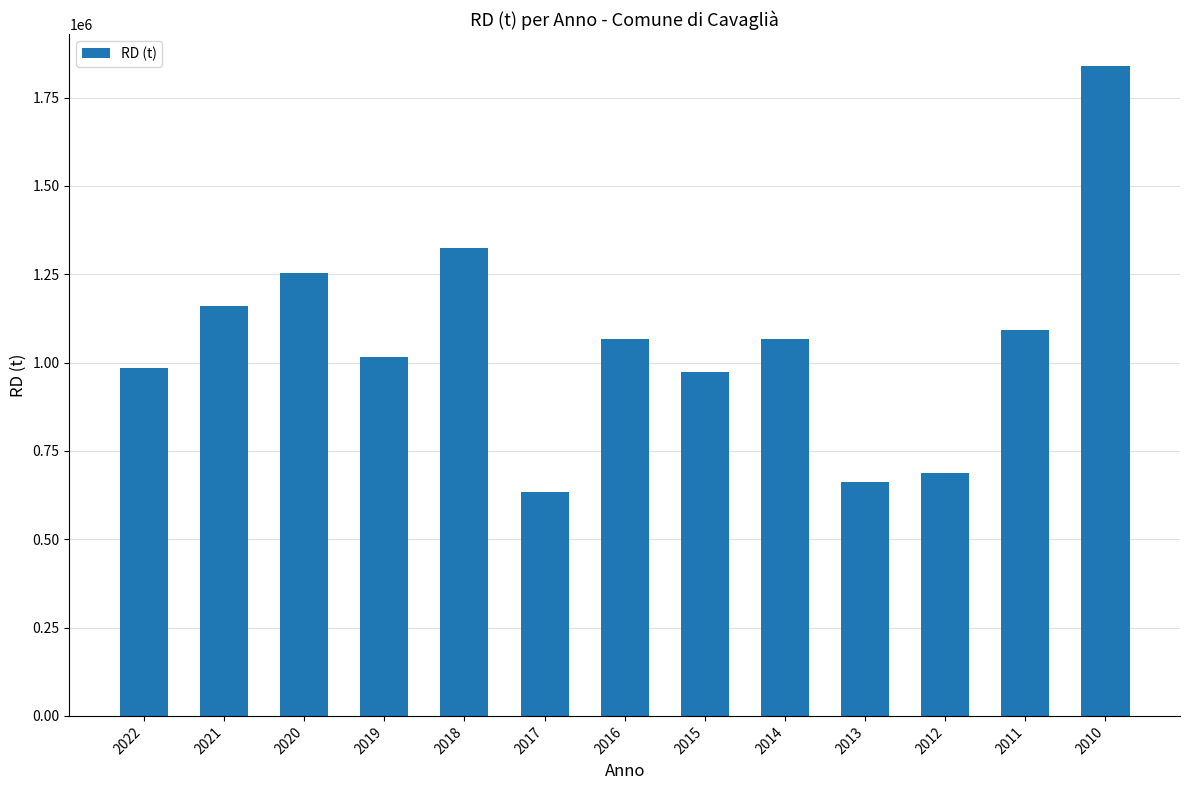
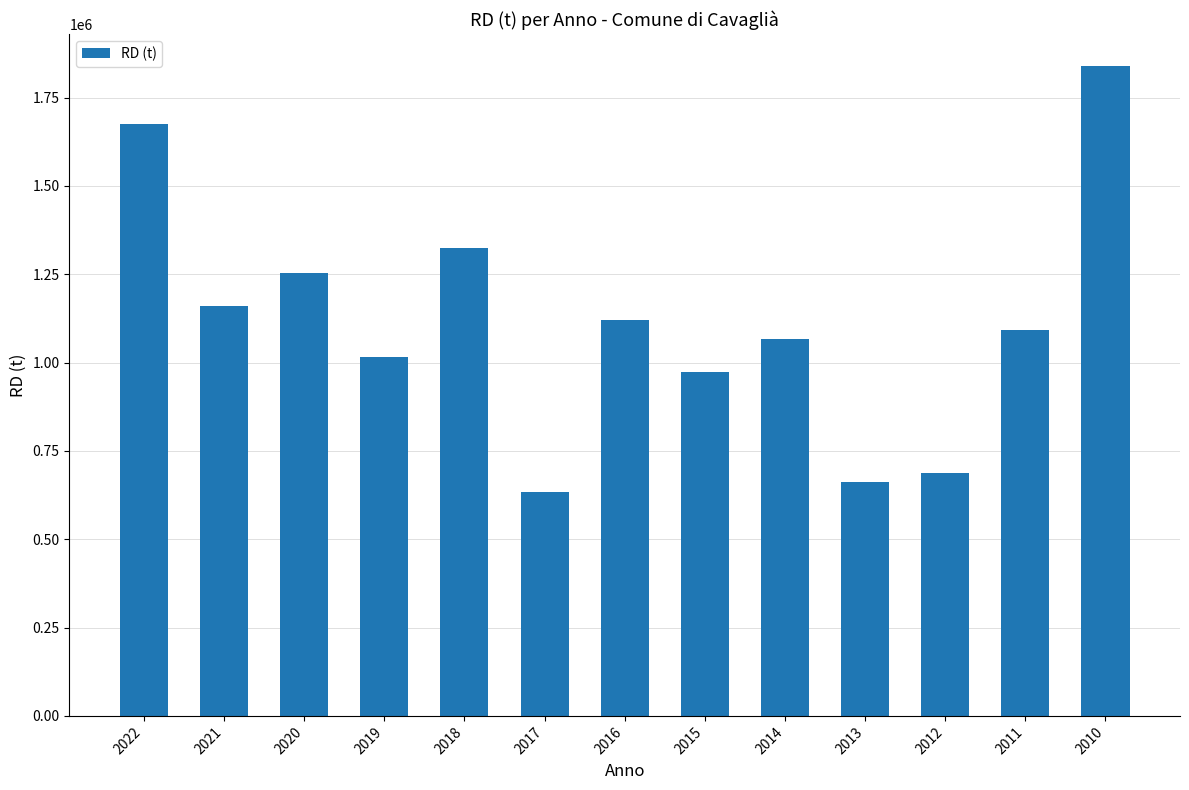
  {
-   "2022": 980000,
+   "2022": 1680000,
    "2021": 1160000,
    "2020": 1250000,
    "2019": 1020000,
    "2018": 1320000,
    "2017": 630000,
-   "2016": 1070000,
+   "2016": 1120000,
    "2015": 970000,
    "2014": 1070000,
    "2013": 660000,
    "2012": 690000,
    "2011": 1090000,
    "2010": 1840000
  }
